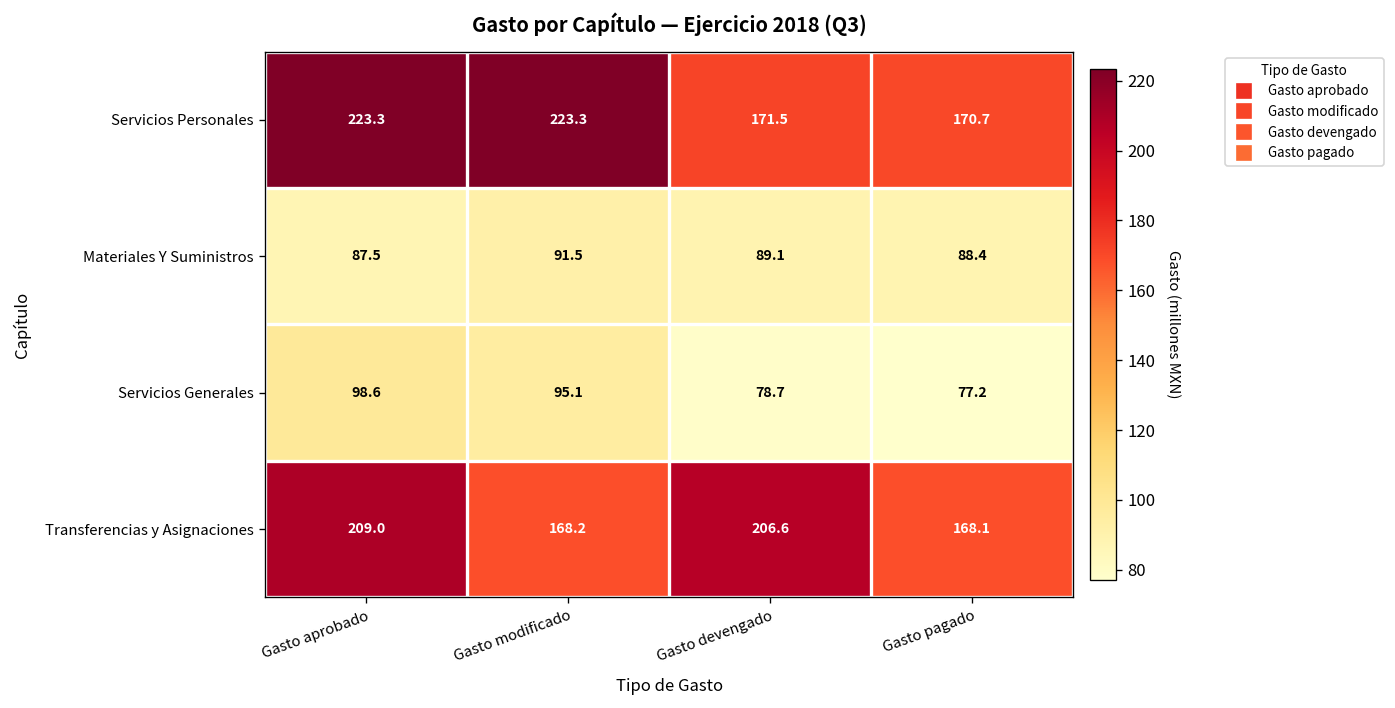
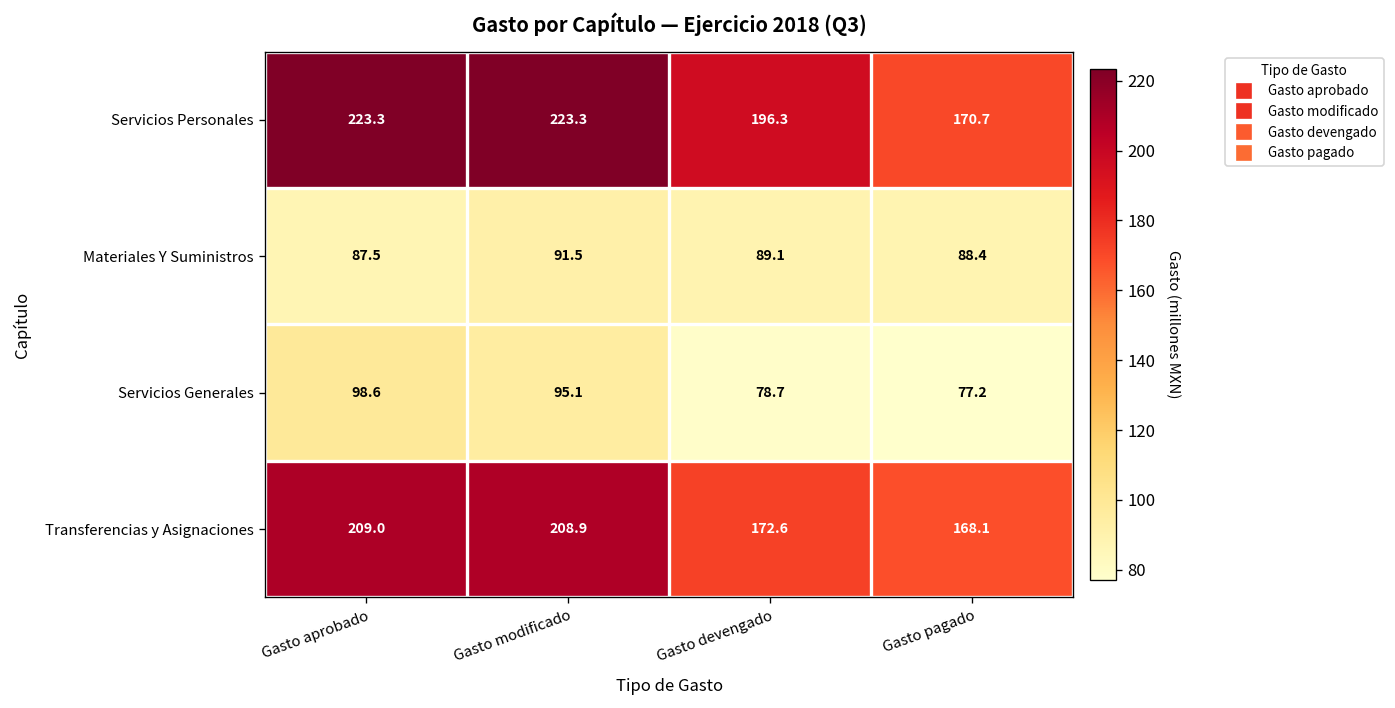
  {
    "Servicios Personales": {
      "Gasto aprobado": 223.3,
      "Gasto modificado": 223.3,
-     "Gasto devengado": 171.5,
+     "Gasto devengado": 196.3,
      "Gasto pagado": 170.7
    },
    "Materiales Y Suministros": {
      "Gasto aprobado": 87.5,
      "Gasto modificado": 91.5,
      "Gasto devengado": 89.1,
      "Gasto pagado": 88.4
    },
    "Servicios Generales": {
      "Gasto aprobado": 98.6,
      "Gasto modificado": 95.1,
      "Gasto devengado": 78.7,
      "Gasto pagado": 77.2
    },
    "Transferencias y Asignaciones": {
      "Gasto aprobado": 209.0,
-     "Gasto modificado": 168.2,
-     "Gasto devengado": 206.6,
+     "Gasto modificado": 208.9,
+     "Gasto devengado": 172.6,
      "Gasto pagado": 168.1
    }
  }
